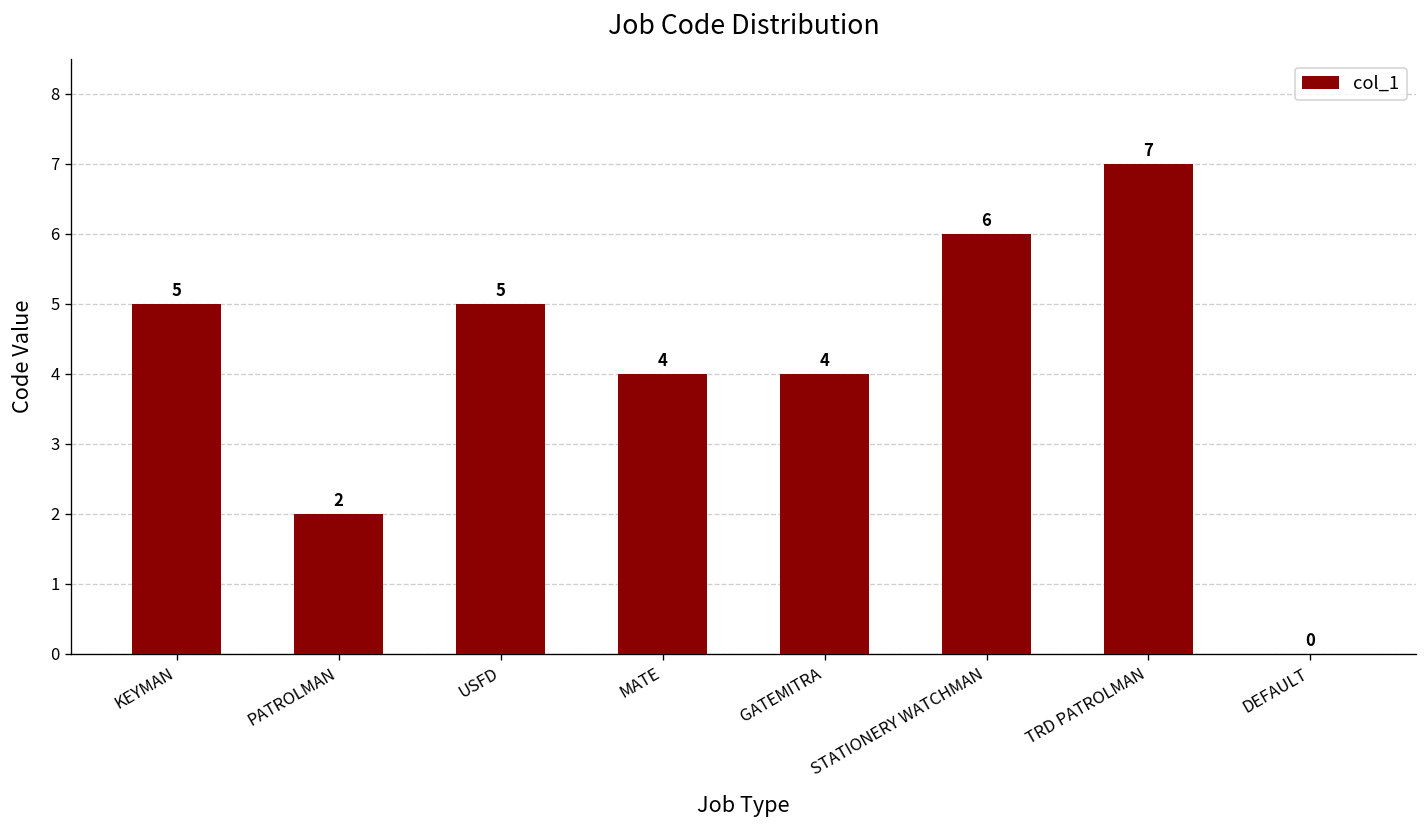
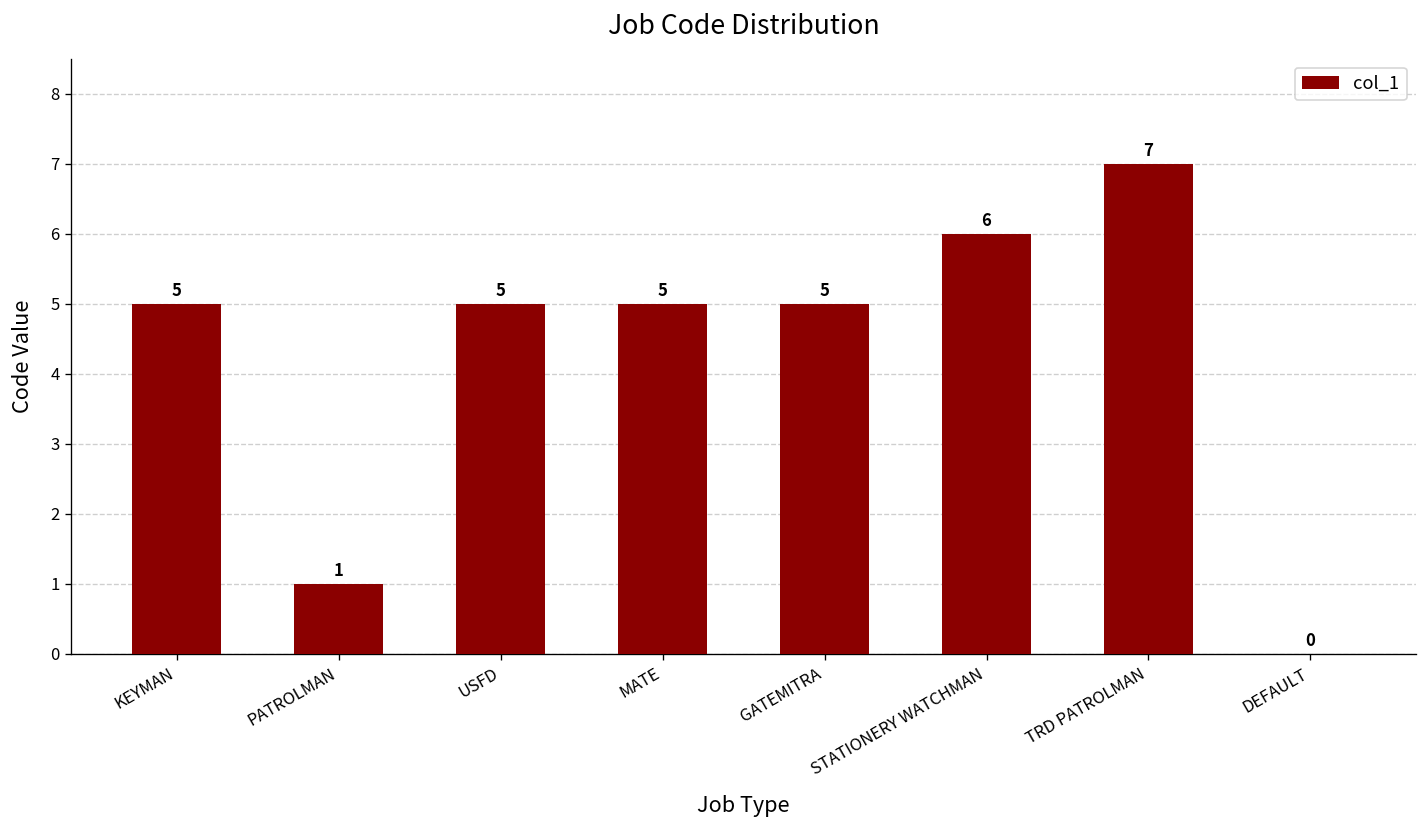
  {
    "KEYMAN": 5,
-   "PATROLMAN": 2,
+   "PATROLMAN": 1,
    "USFD": 5,
-   "MATE": 4,
-   "GATEMITRA": 4,
+   "MATE": 5,
+   "GATEMITRA": 5,
    "STATIONERY WATCHMAN": 6,
    "TRD PATROLMAN": 7,
    "DEFAULT": 0
  }
